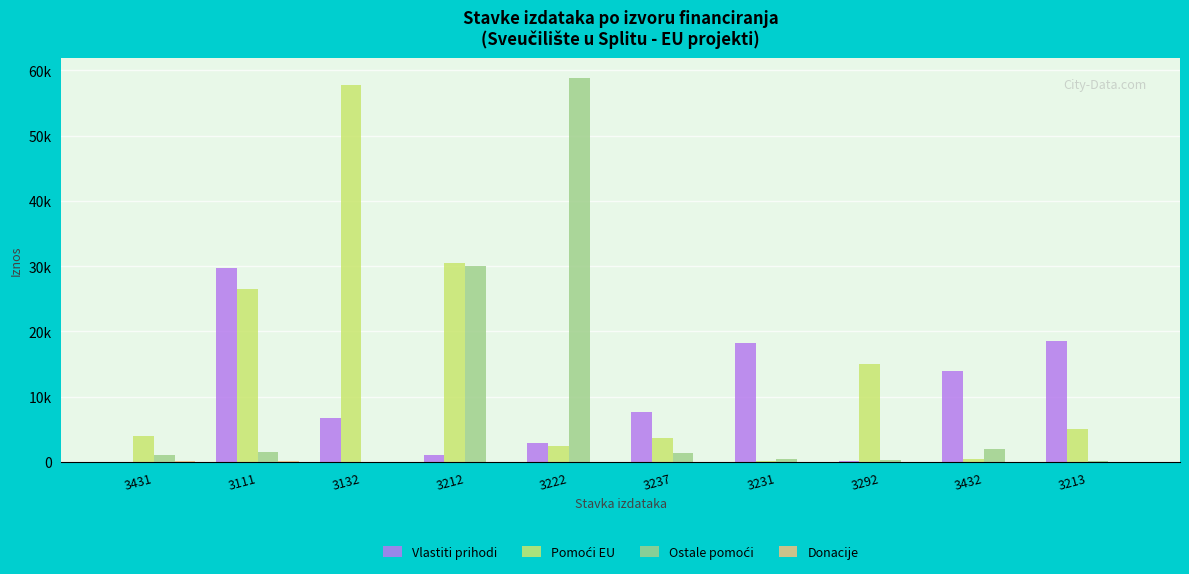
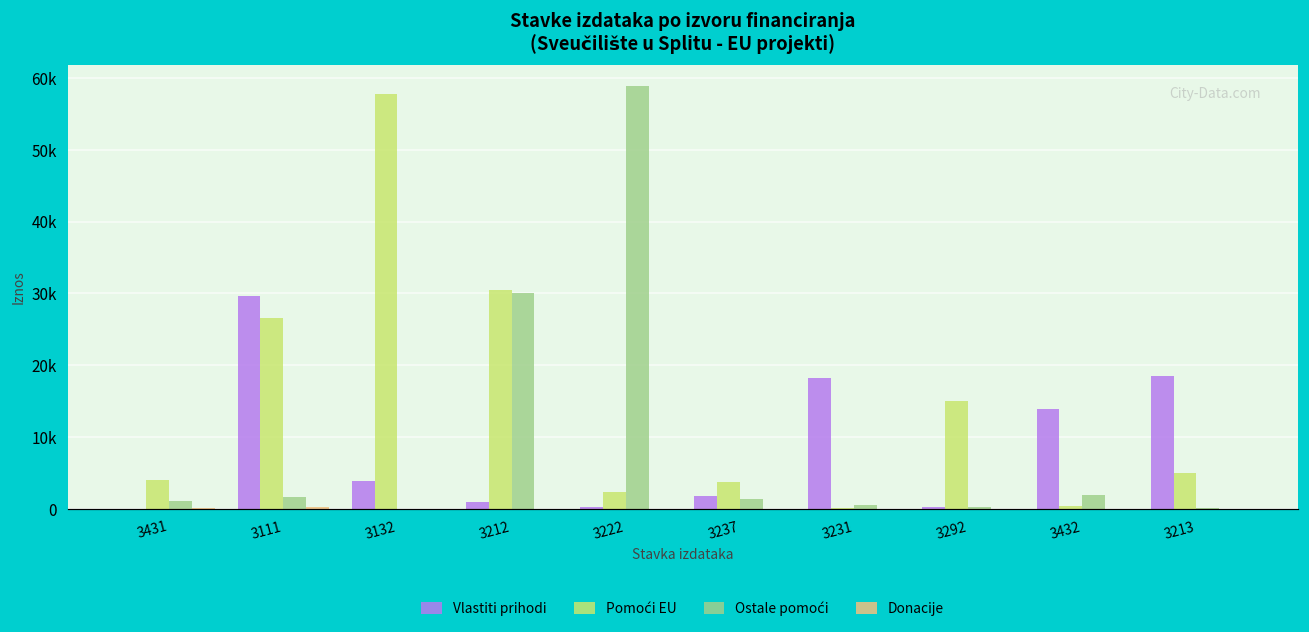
  {
    "Vlastiti prihodi": {
      "3111": 30000,
-     "3132": 7000,
+     "3132": 4000,
      "3212": 1000,
-     "3222": 3000,
-     "3237": 8000,
+     "3222": 0,
+     "3237": 2000,
      "3231": 18000,
      "3432": 14000,
      "3213": 19000
    }
  }
